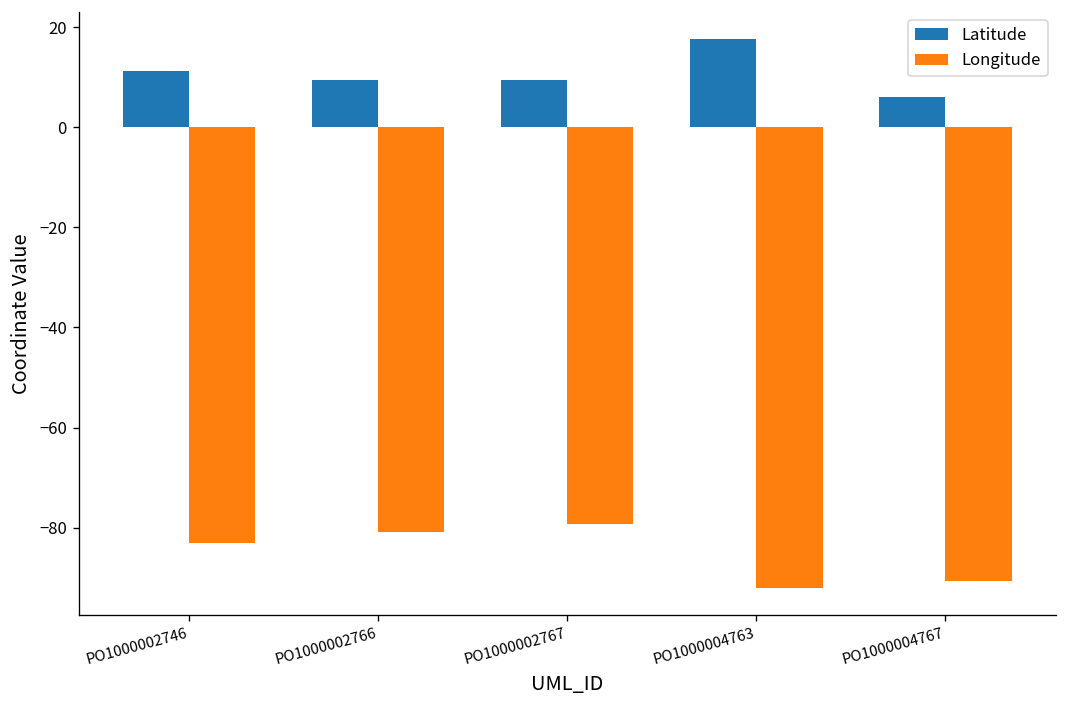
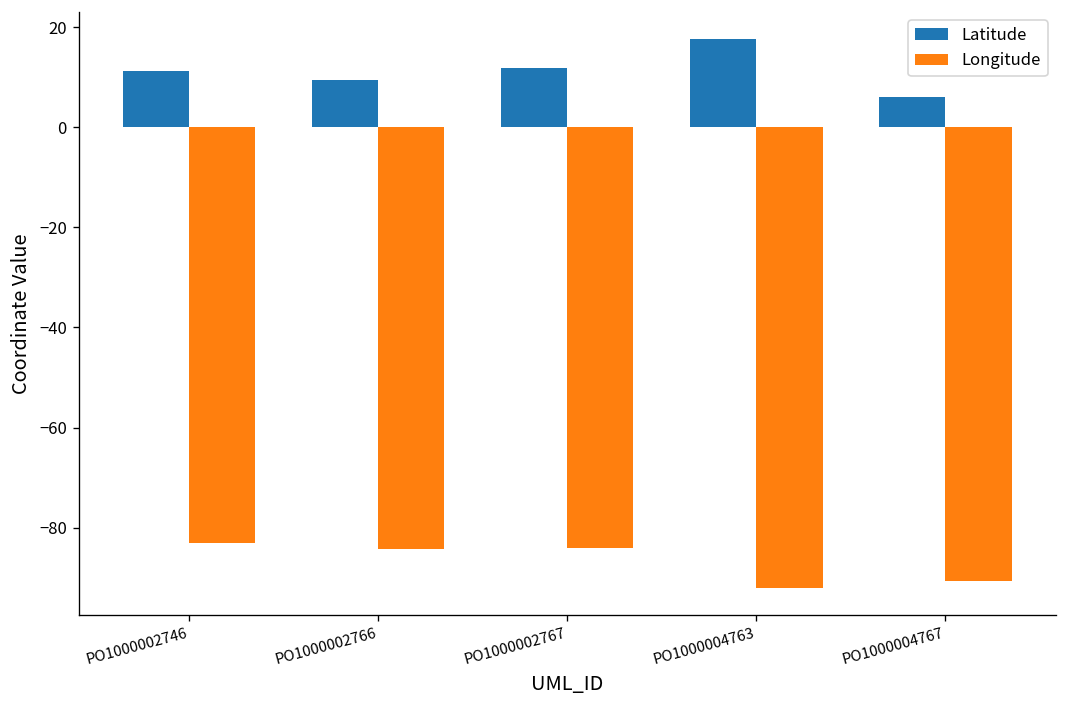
  {
    "Latitude": {
      "PO1000002746": 11,
      "PO1000002766": 10,
-     "PO1000002767": 9,
+     "PO1000002767": 12,
      "PO1000004763": 18,
      "PO1000004767": 6
    },
    "Longitude": {
      "PO1000002746": -83,
-     "PO1000002766": -81,
-     "PO1000002767": -79,
+     "PO1000002766": -84,
+     "PO1000002767": -84,
      "PO1000004763": -92,
      "PO1000004767": -91
    }
  }
